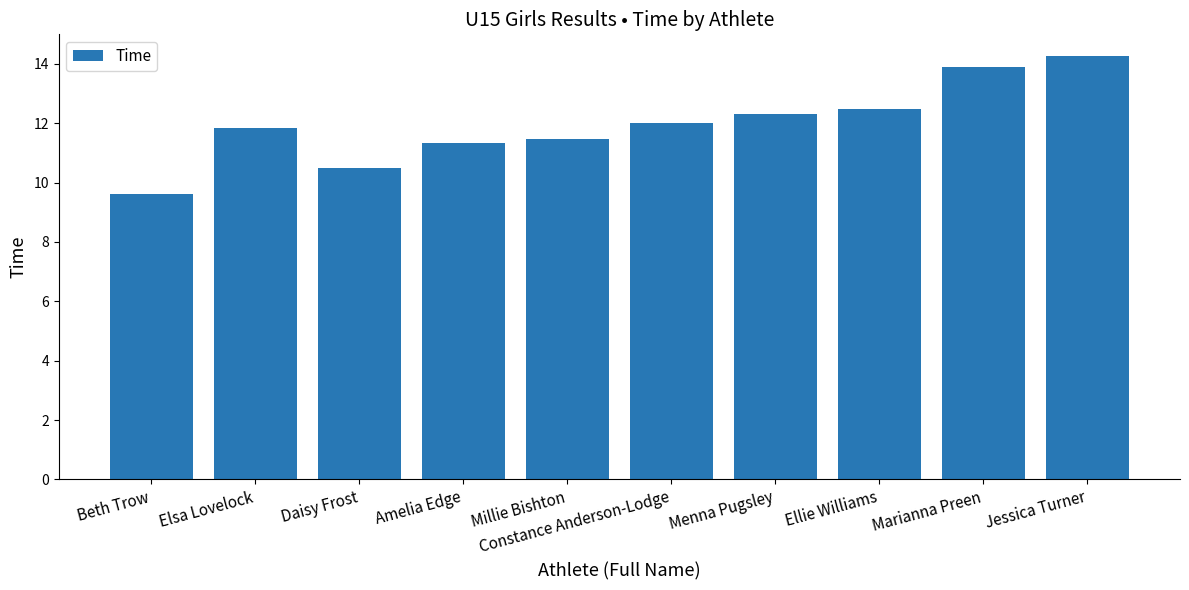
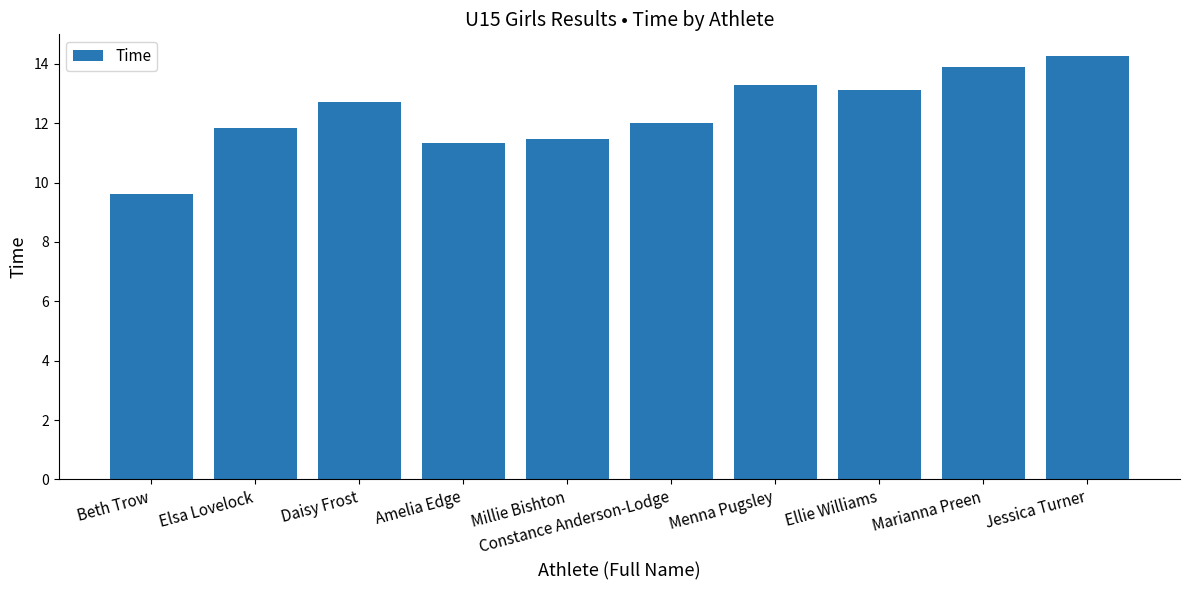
  {
    "Beth Trow": 9.6,
    "Elsa Lovelock": 11.8,
-   "Daisy Frost": 10.5,
+   "Daisy Frost": 12.7,
    "Amelia Edge": 11.3,
    "Millie Bishton": 11.5,
    "Constance Anderson-Lodge": 12.0,
-   "Menna Pugsley": 12.3,
-   "Ellie Williams": 12.5,
+   "Menna Pugsley": 13.3,
+   "Ellie Williams": 13.1,
    "Marianna Preen": 13.9,
    "Jessica Turner": 14.3
  }
